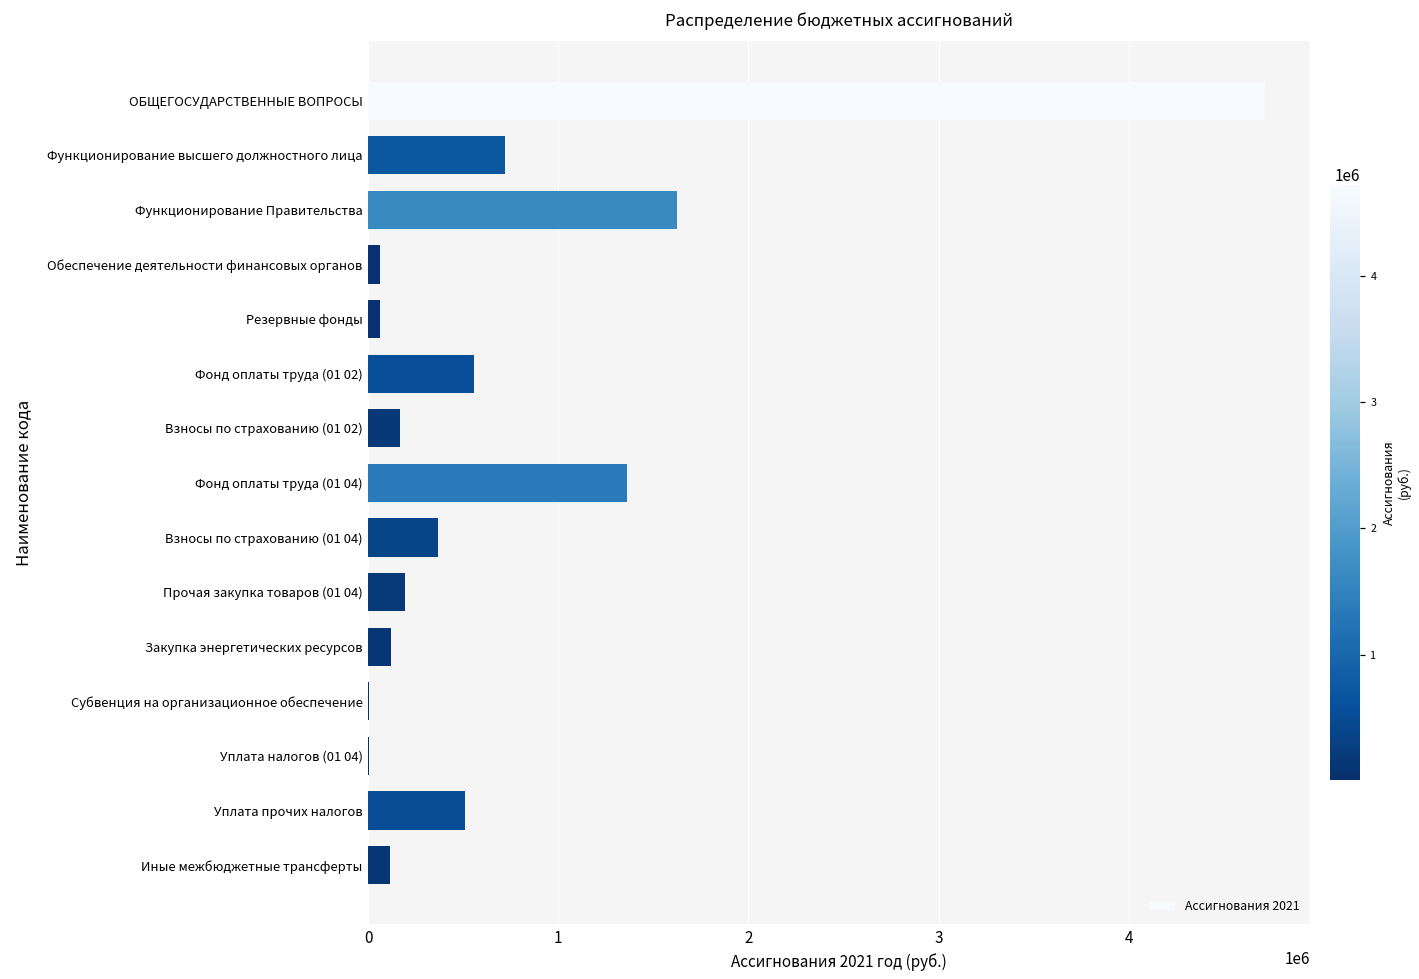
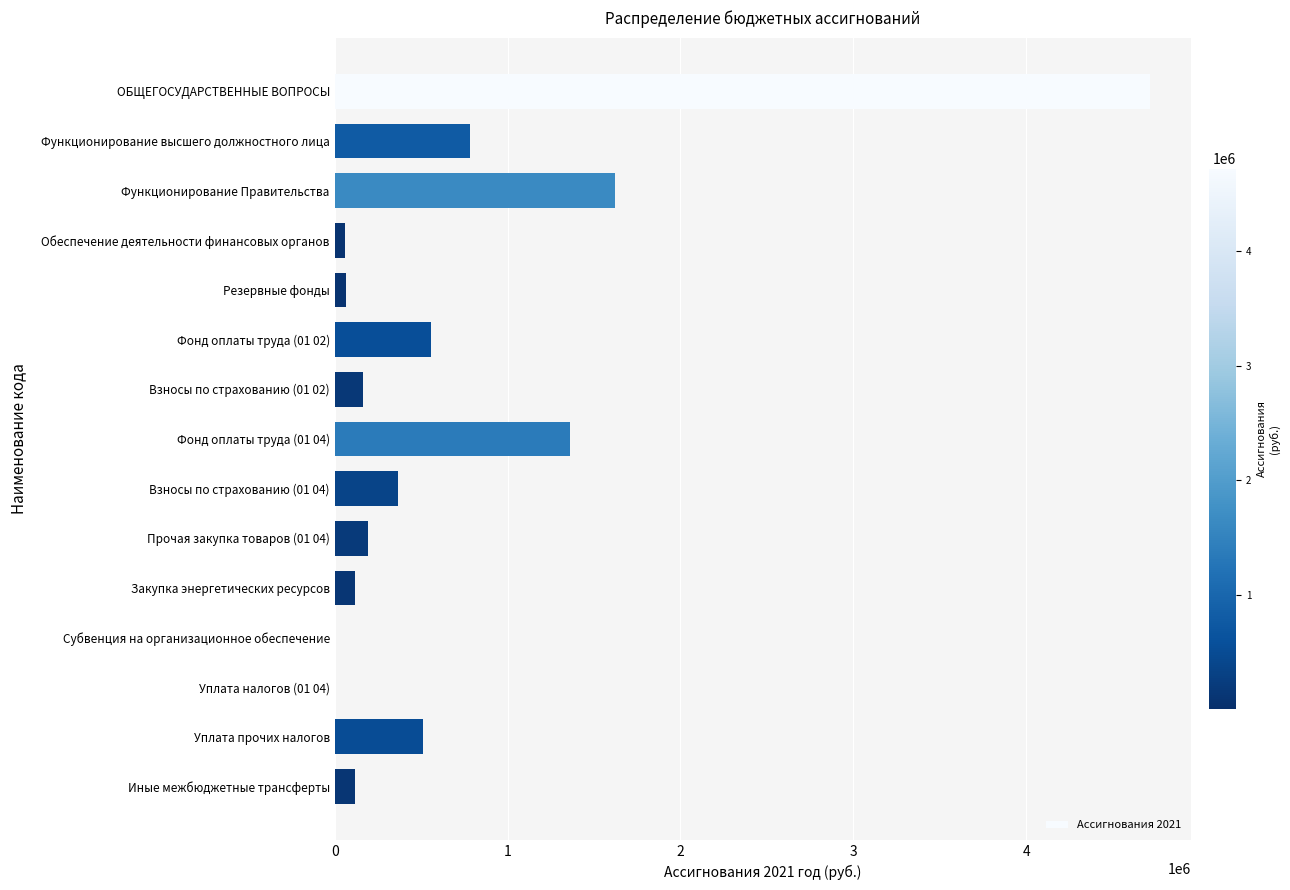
  {
    "ОБЩЕГОСУДАРСТВЕННЫЕ ВОПРОСЫ": 4720000,
-   "Функционирование высшего должностного лица": 720000,
+   "Функционирование высшего должностного лица": 790000,
    "Функционирование Правительства": 1620000,
    "Обеспечение деятельности финансовых органов": 60000,
    "Резервные фонды": 60000,
    "Фонд оплаты труда (01 02)": 560000,
    "Взносы по страхованию (01 02)": 170000,
    "Фонд оплаты труда (01 04)": 1360000,
    "Взносы по страхованию (01 04)": 370000,
    "Прочая закупка товаров (01 04)": 200000,
    "Закупка энергетических ресурсов": 120000,
    "Уплата прочих налогов": 510000,
    "Иные межбюджетные трансферты": 120000
  }
